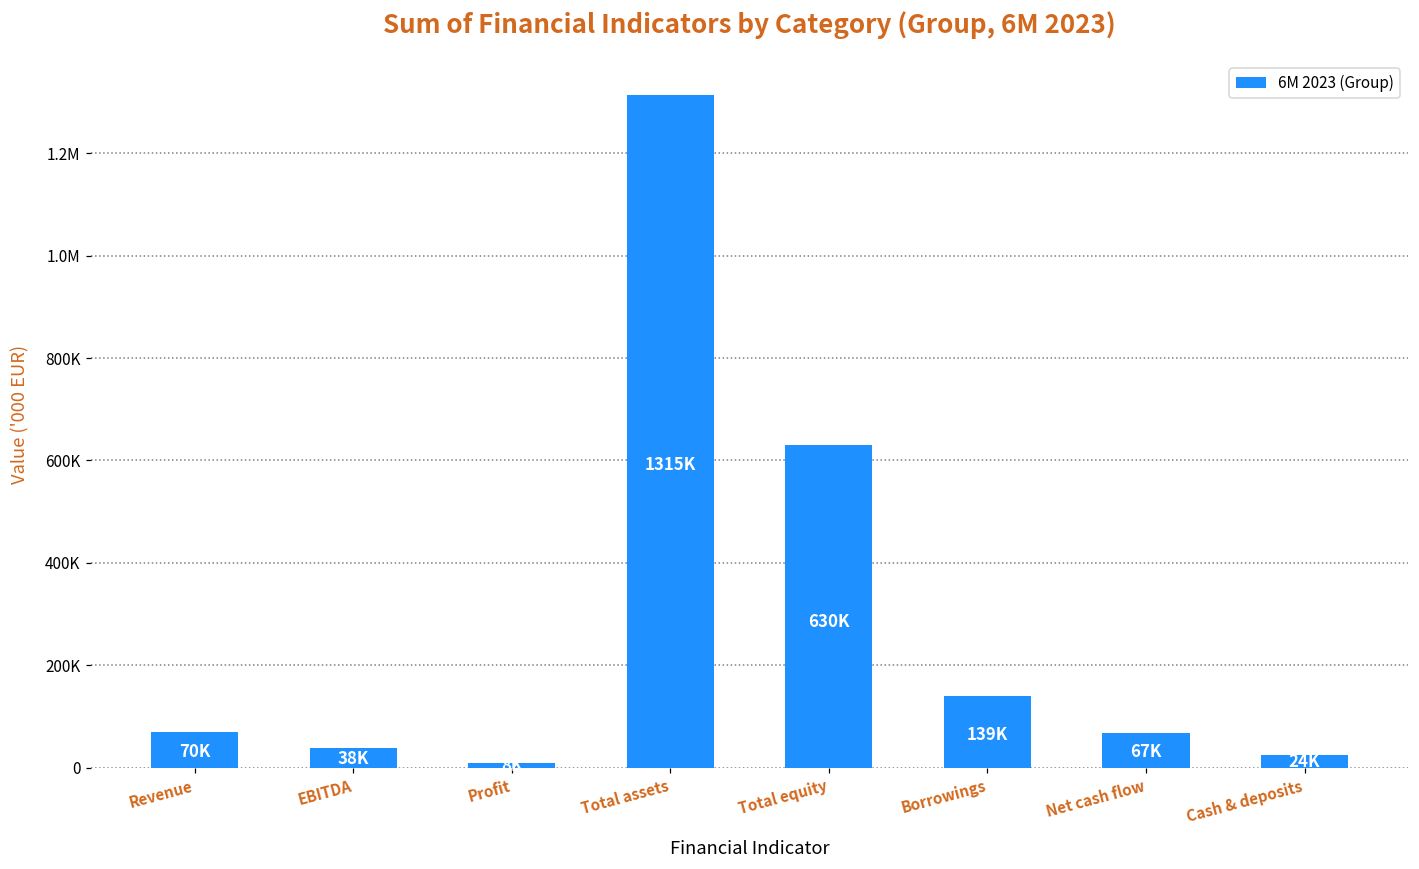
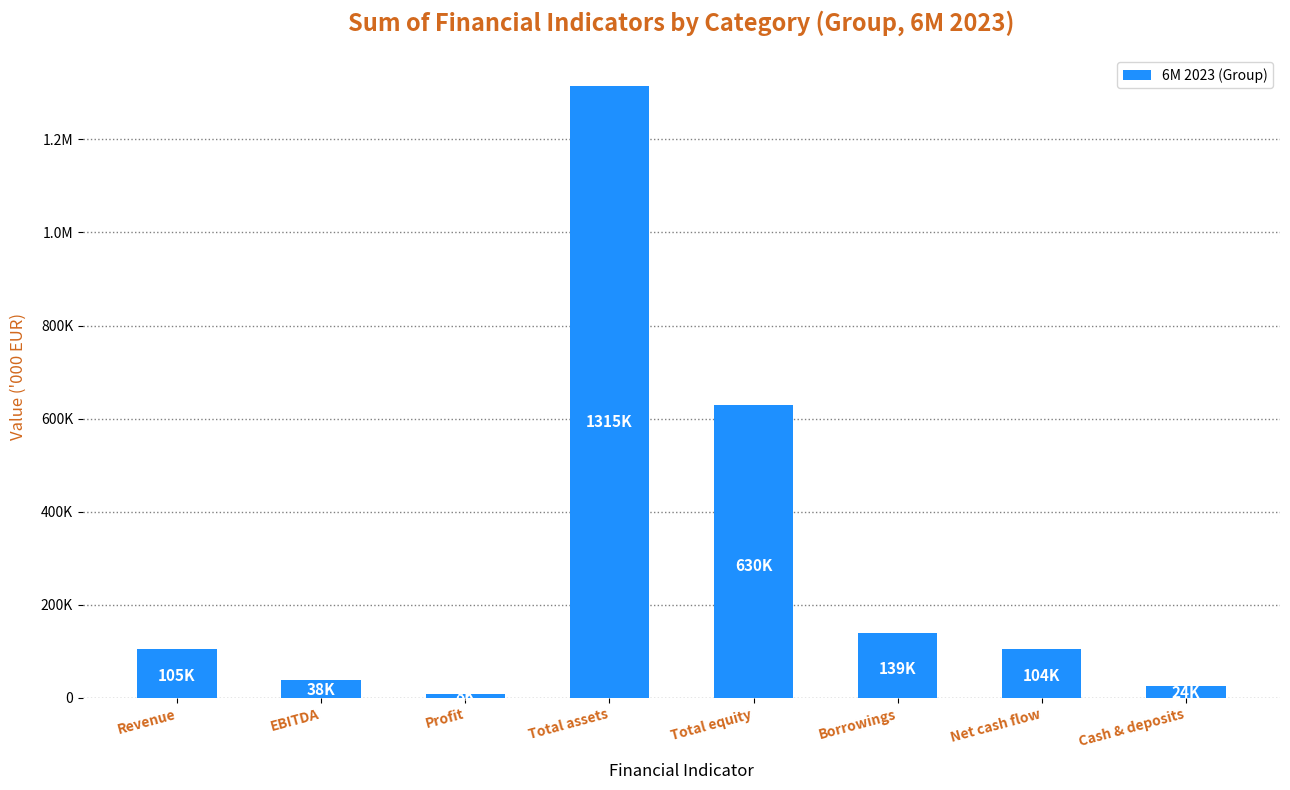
  {
-   "Revenue": "70K",
+   "Revenue": "105K",
    "EBITDA": "38K",
    "Total assets": "1315K",
    "Total equity": "630K",
    "Borrowings": "139K",
-   "Net cash flow": "67K",
+   "Net cash flow": "104K",
    "Cash & deposits": "24K"
  }
